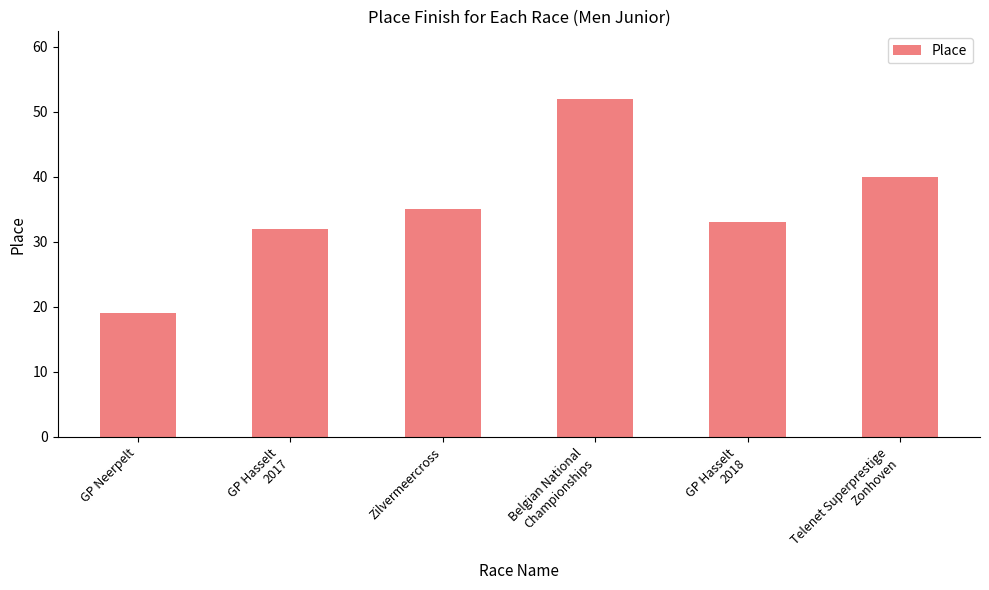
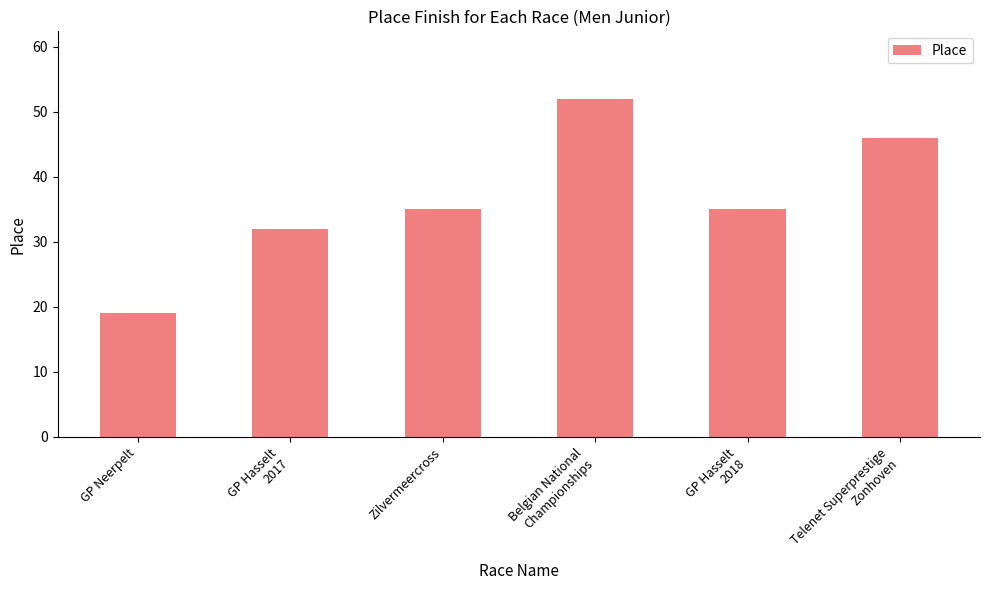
  {
    "GP Neerpelt": 19,
    "GP Hasselt 2017": 32,
    "Zilvermeercross": 35,
    "Belgian National Championships": 52,
-   "GP Hasselt 2018": 33,
-   "Telenet Superprestige Zonhoven": 40
+   "GP Hasselt 2018": 35,
+   "Telenet Superprestige Zonhoven": 46
  }
